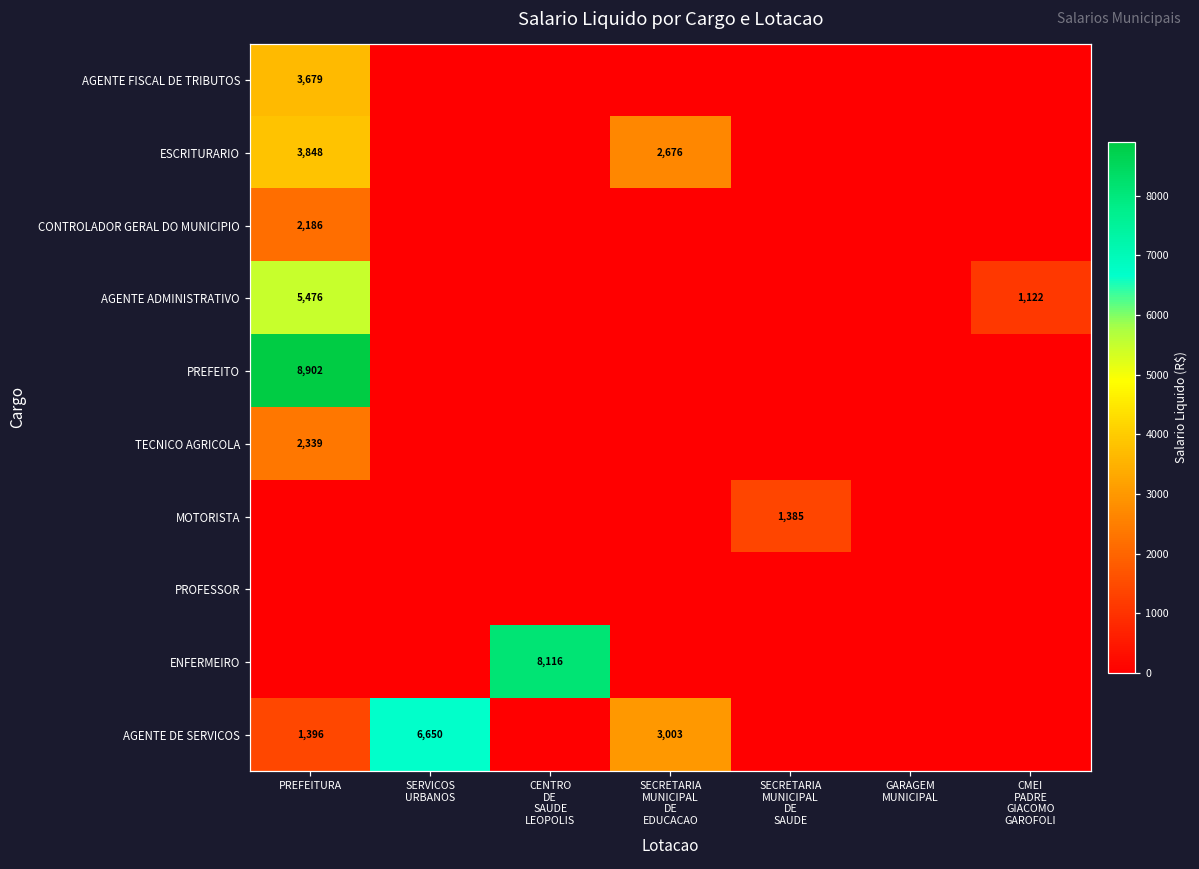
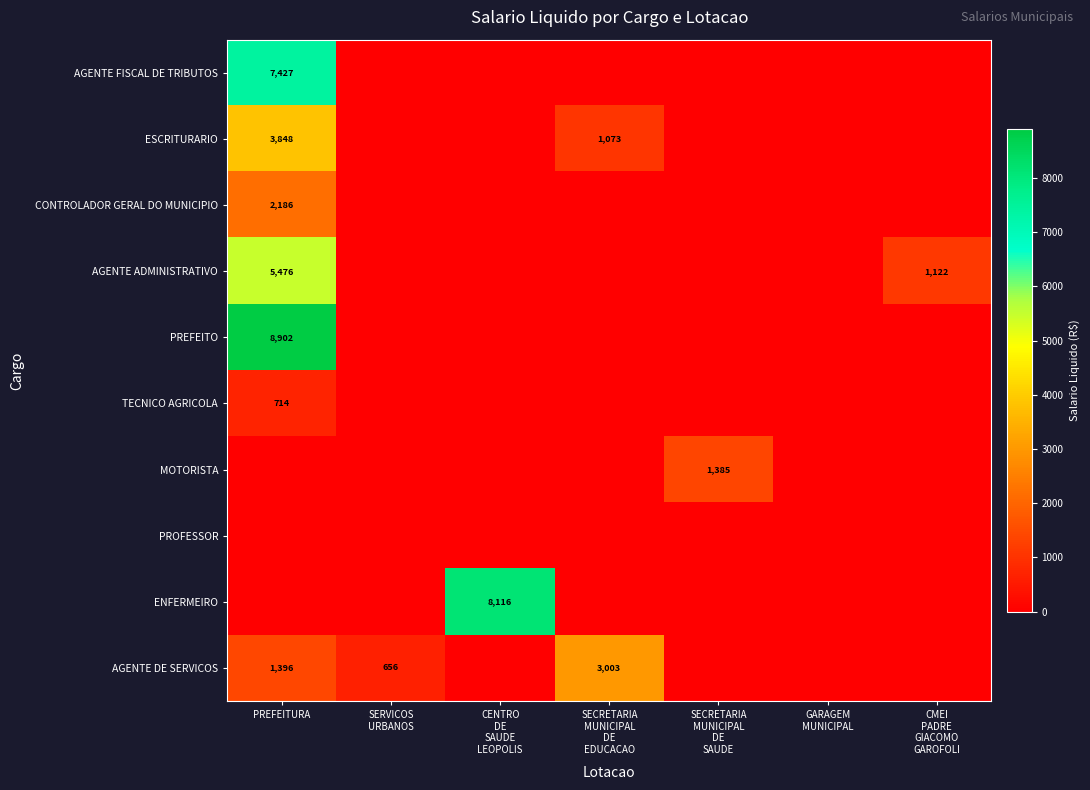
  {
    "AGENTE FISCAL DE TRIBUTOS": {
-     "PREFEITURA": "3,679"
+     "PREFEITURA": "7,427"
    },
    "ESCRITURARIO": {
      "PREFEITURA": "3,848",
-     "SECRETARIA MUNICIPAL DE EDUCACAO": "2,676"
+     "SECRETARIA MUNICIPAL DE EDUCACAO": "1,073"
    },
    "CONTROLADOR GERAL DO MUNICIPIO": {
      "PREFEITURA": "2,186"
    },
    "AGENTE ADMINISTRATIVO": {
      "PREFEITURA": "5,476",
      "CMEI PADRE GIACOMO GAROFOLI": "1,122"
    },
    "PREFEITO": {
      "PREFEITURA": "8,902"
    },
    "TECNICO AGRICOLA": {
-     "PREFEITURA": "2,339"
+     "PREFEITURA": "714"
    },
    "MOTORISTA": {
      "SECRETARIA MUNICIPAL DE SAUDE": "1,385"
    },
    "ENFERMEIRO": {
      "CENTRO DE SAUDE LEOPOLIS": "8,116"
    },
    "AGENTE DE SERVICOS": {
      "PREFEITURA": "1,396",
-     "SERVICOS URBANOS": "6,650",
+     "SERVICOS URBANOS": "656",
      "SECRETARIA MUNICIPAL DE EDUCACAO": "3,003"
    }
  }
